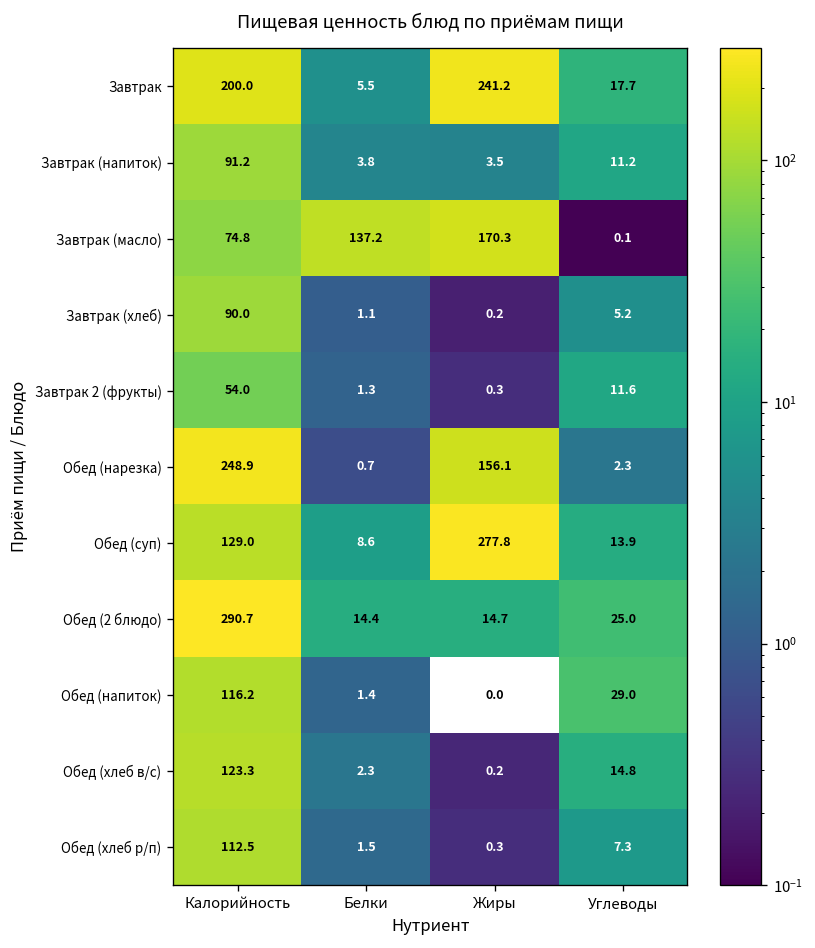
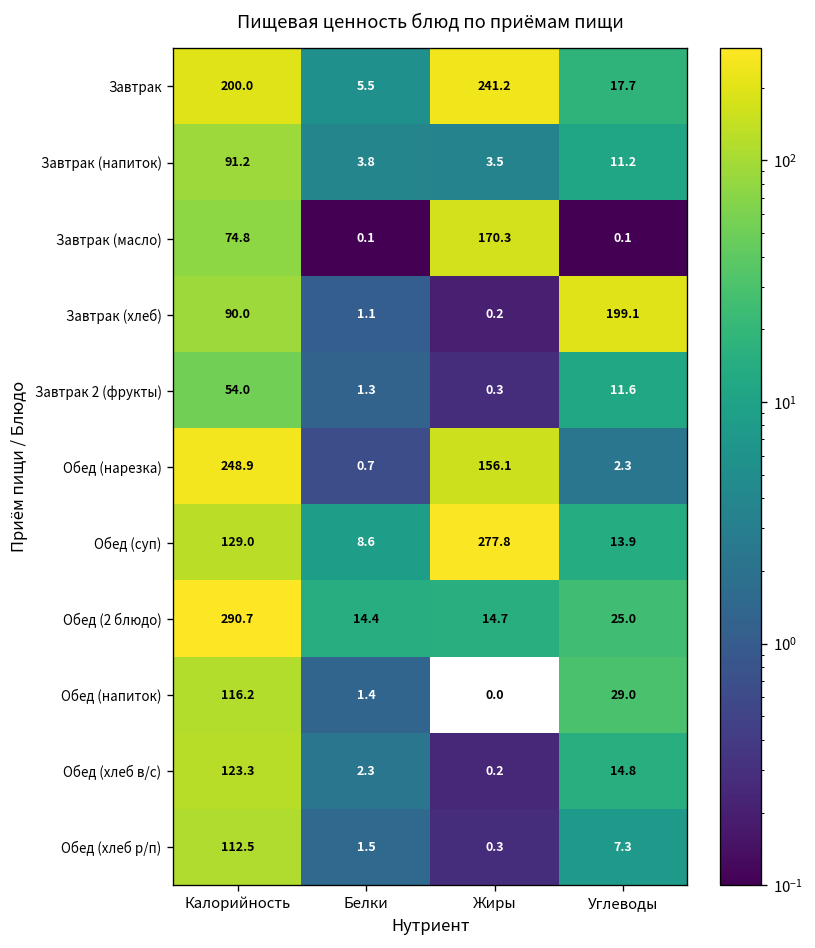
  {
    "Завтрак": {
      "Калорийность": 200.0,
      "Белки": 5.5,
      "Жиры": 241.2,
      "Углеводы": 17.7
    },
    "Завтрак (напиток)": {
      "Калорийность": 91.2,
      "Белки": 3.8,
      "Жиры": 3.5,
      "Углеводы": 11.2
    },
    "Завтрак (масло)": {
      "Калорийность": 74.8,
-     "Белки": 137.2,
+     "Белки": 0.1,
      "Жиры": 170.3,
      "Углеводы": 0.1
    },
    "Завтрак (хлеб)": {
      "Калорийность": 90.0,
      "Белки": 1.1,
      "Жиры": 0.2,
-     "Углеводы": 5.2
+     "Углеводы": 199.1
    },
    "Завтрак 2 (фрукты)": {
      "Калорийность": 54.0,
      "Белки": 1.3,
      "Жиры": 0.3,
      "Углеводы": 11.6
    },
    "Обед (нарезка)": {
      "Калорийность": 248.9,
      "Белки": 0.7,
      "Жиры": 156.1,
      "Углеводы": 2.3
    },
    "Обед (суп)": {
      "Калорийность": 129.0,
      "Белки": 8.6,
      "Жиры": 277.8,
      "Углеводы": 13.9
    },
    "Обед (2 блюдо)": {
      "Калорийность": 290.7,
      "Белки": 14.4,
      "Жиры": 14.7,
      "Углеводы": 25.0
    },
    "Обед (напиток)": {
      "Калорийность": 116.2,
      "Белки": 1.4,
      "Жиры": 0.0,
      "Углеводы": 29.0
    },
    "Обед (хлеб в/с)": {
      "Калорийность": 123.3,
      "Белки": 2.3,
      "Жиры": 0.2,
      "Углеводы": 14.8
    },
    "Обед (хлеб р/п)": {
      "Калорийность": 112.5,
      "Белки": 1.5,
      "Жиры": 0.3,
      "Углеводы": 7.3
    }
  }
